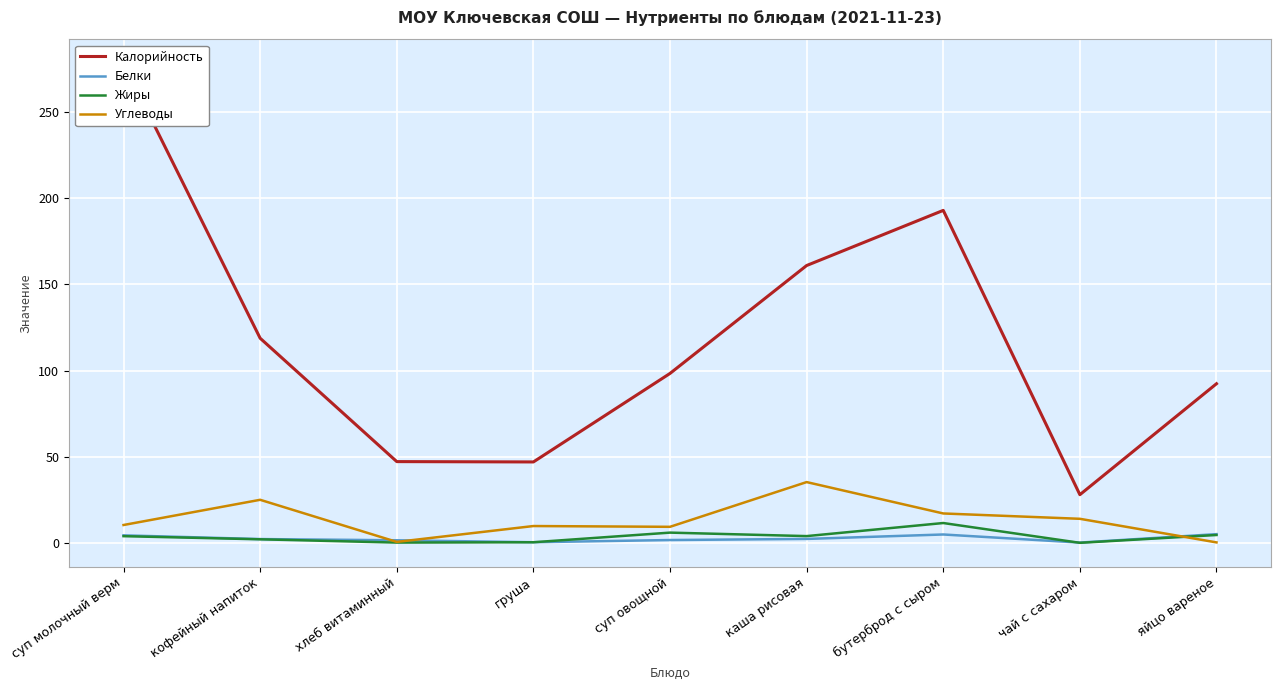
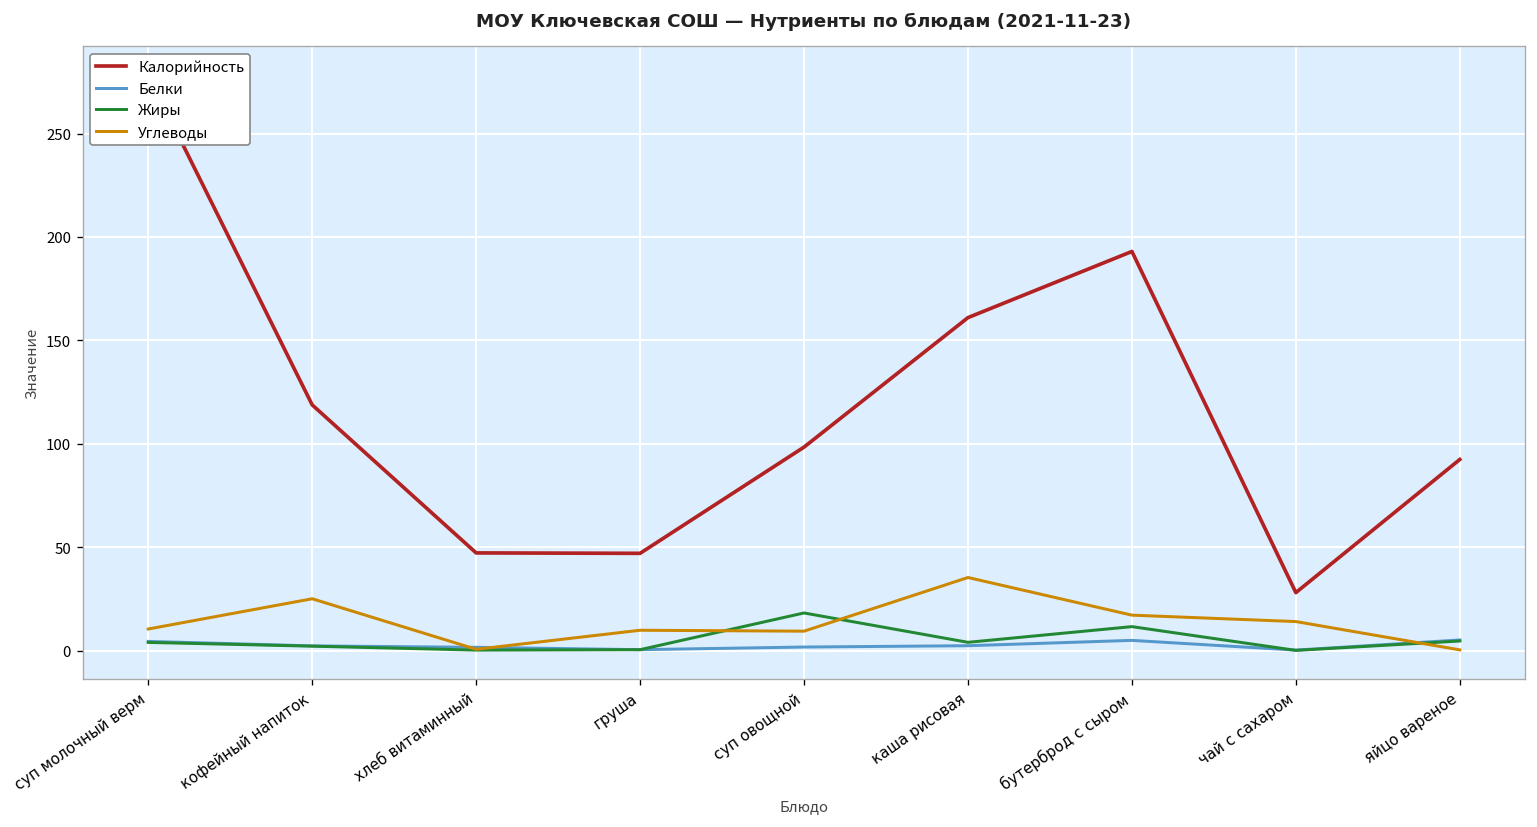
  {
    "Калорийность": {
      "кофейный напиток": 119,
      "хлеб витаминный": 47,
      "груша": 47,
      "суп овощной": 98,
      "каша рисовая": 161,
      "бутерброд с сыром": 193,
      "чай с сахаром": 28,
      "яйцо вареное": 92
    },
    "Белки": {
      "суп овощной": 2,
      "каша рисовая": 2,
      "бутерброд с сыром": 5
    },
    "Жиры": {
-     "суп овощной": 6,
+     "суп овощной": 18,
      "каша рисовая": 4,
      "бутерброд с сыром": 12
    },
    "Углеводы": {
      "суп молочный верм": 10,
      "кофейный напиток": 25,
      "груша": 10,
      "суп овощной": 9,
      "каша рисовая": 35,
      "бутерброд с сыром": 17,
      "чай с сахаром": 14,
      "яйцо вареное": 0
    }
  }
